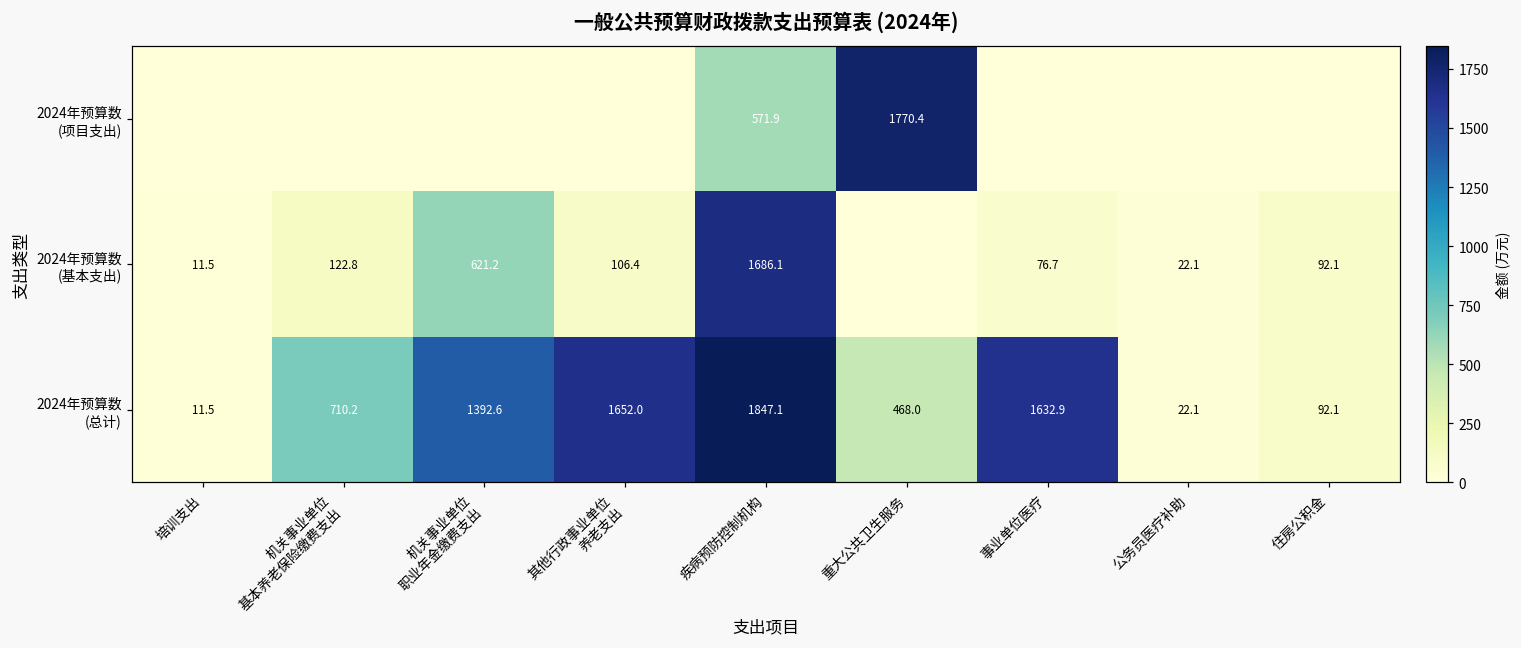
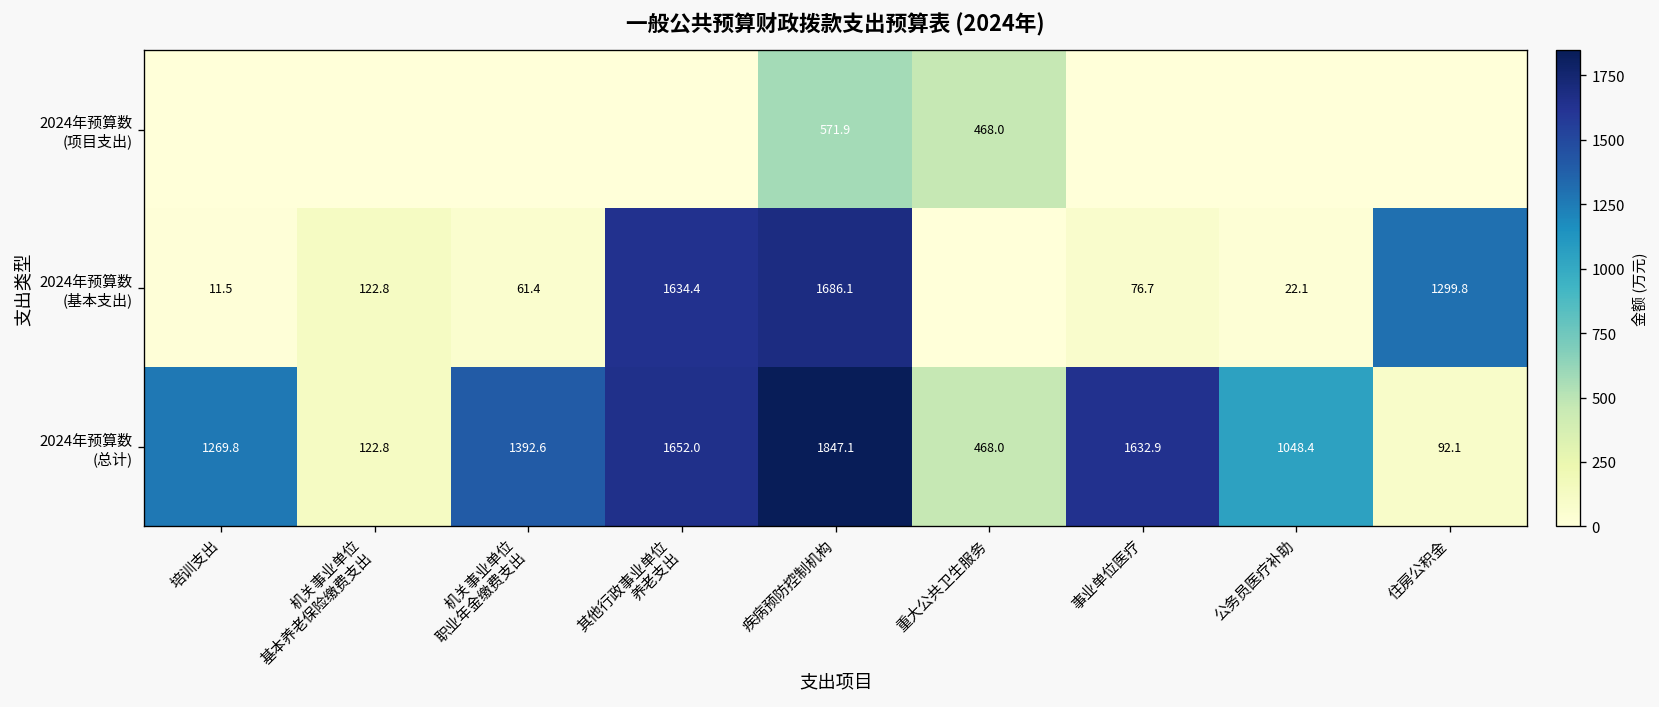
  {
    "2024年预算数 (项目支出)": {
      "疾病预防控制机构": 571.9,
-     "重大公共卫生服务": 1770.4
+     "重大公共卫生服务": 468.0
    },
    "2024年预算数 (基本支出)": {
      "培训支出": 11.5,
      "机关事业单位 基本养老保险缴费支出": 122.8,
-     "机关事业单位 职业年金缴费支出": 621.2,
-     "其他行政事业单位 养老支出": 106.4,
+     "机关事业单位 职业年金缴费支出": 61.4,
+     "其他行政事业单位 养老支出": 1634.4,
      "疾病预防控制机构": 1686.1,
      "事业单位医疗": 76.7,
      "公务员医疗补助": 22.1,
-     "住房公积金": 92.1
+     "住房公积金": 1299.8
    },
    "2024年预算数 (总计)": {
-     "培训支出": 11.5,
-     "机关事业单位 基本养老保险缴费支出": 710.2,
+     "培训支出": 1269.8,
+     "机关事业单位 基本养老保险缴费支出": 122.8,
      "机关事业单位 职业年金缴费支出": 1392.6,
      "其他行政事业单位 养老支出": 1652.0,
      "疾病预防控制机构": 1847.1,
      "重大公共卫生服务": 468.0,
      "事业单位医疗": 1632.9,
-     "公务员医疗补助": 22.1,
+     "公务员医疗补助": 1048.4,
      "住房公积金": 92.1
    }
  }
